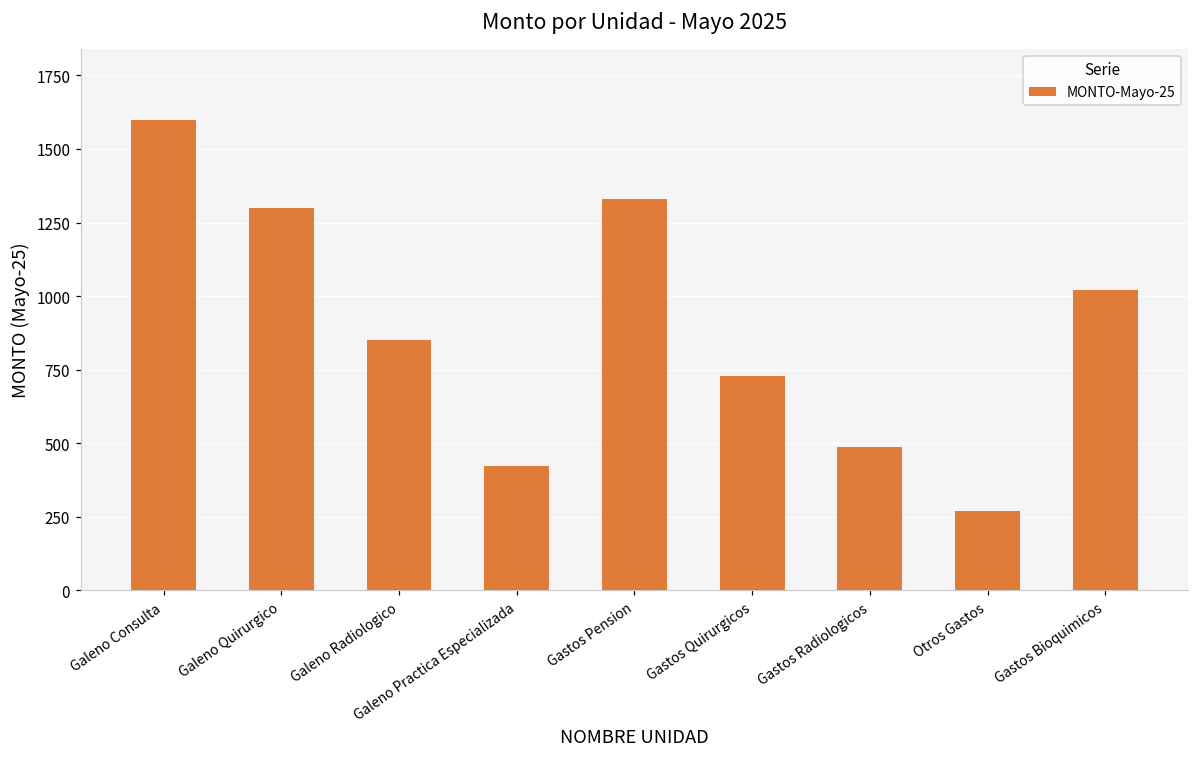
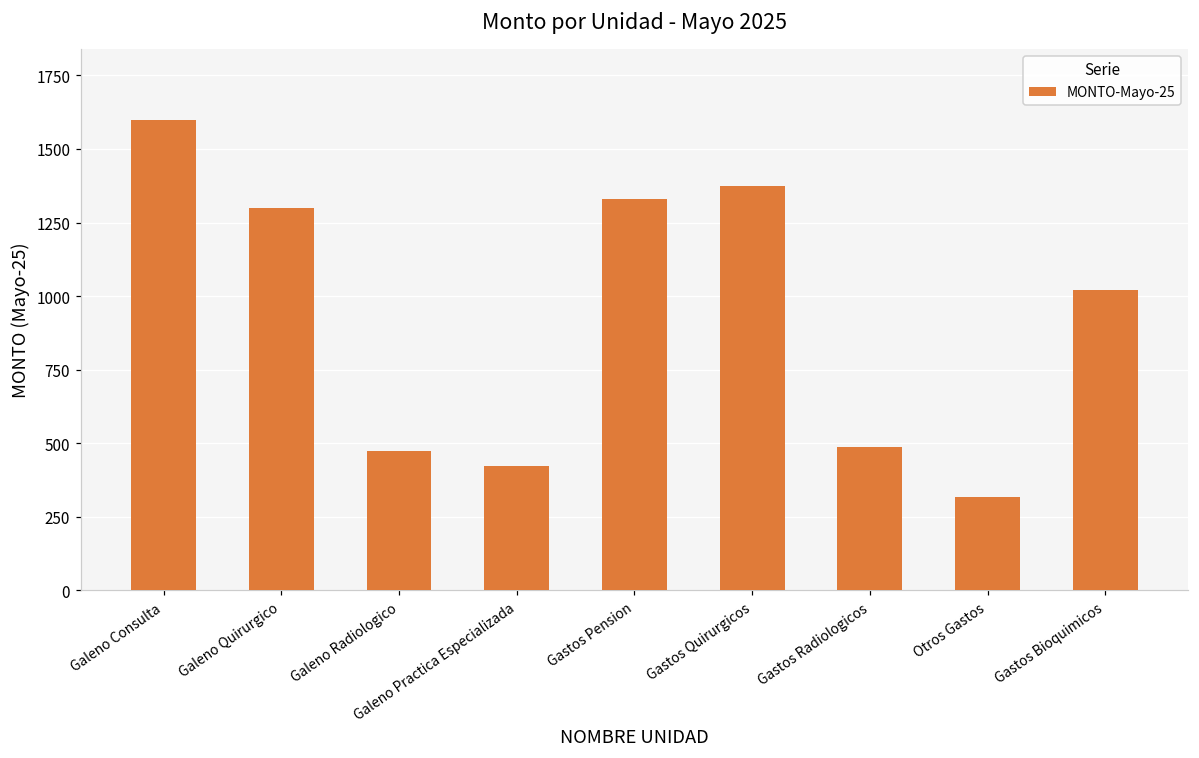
  {
    "Galeno Consulta": 1600,
    "Galeno Quirurgico": 1300,
-   "Galeno Radiologico": 850,
+   "Galeno Radiologico": 470,
    "Galeno Practica Especializada": 420,
    "Gastos Pension": 1330,
-   "Gastos Quirurgicos": 730,
+   "Gastos Quirurgicos": 1370,
    "Gastos Radiologicos": 490,
-   "Otros Gastos": 270,
+   "Otros Gastos": 320,
    "Gastos Bioquimicos": 1020
  }
